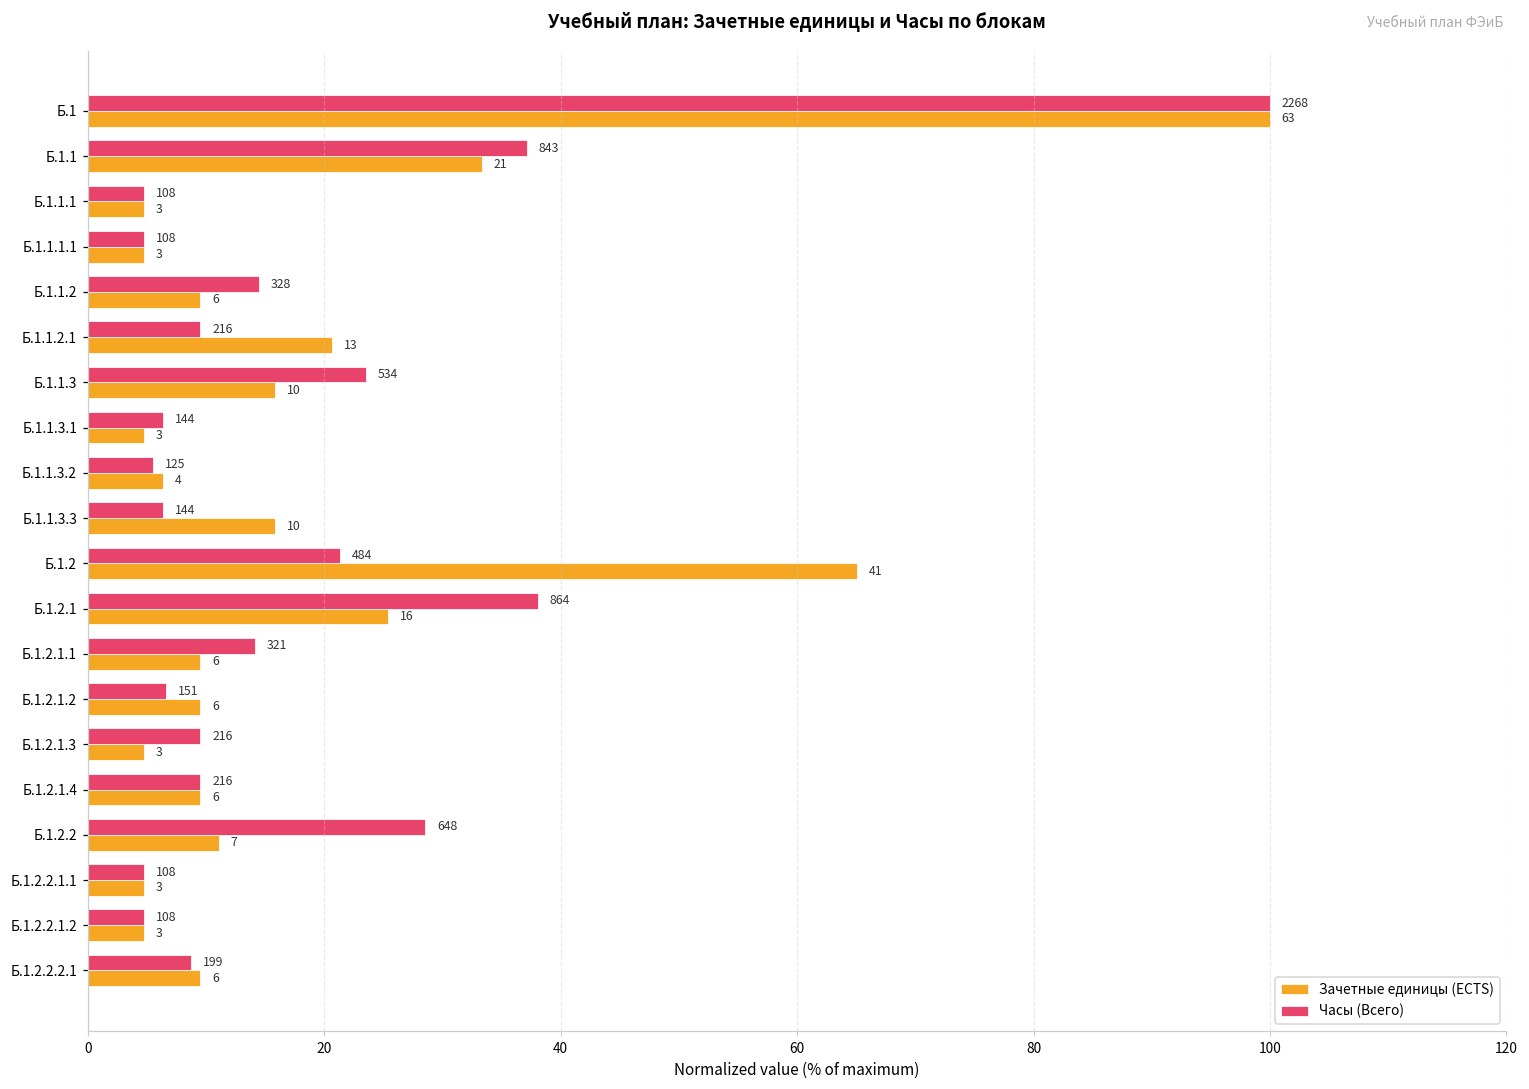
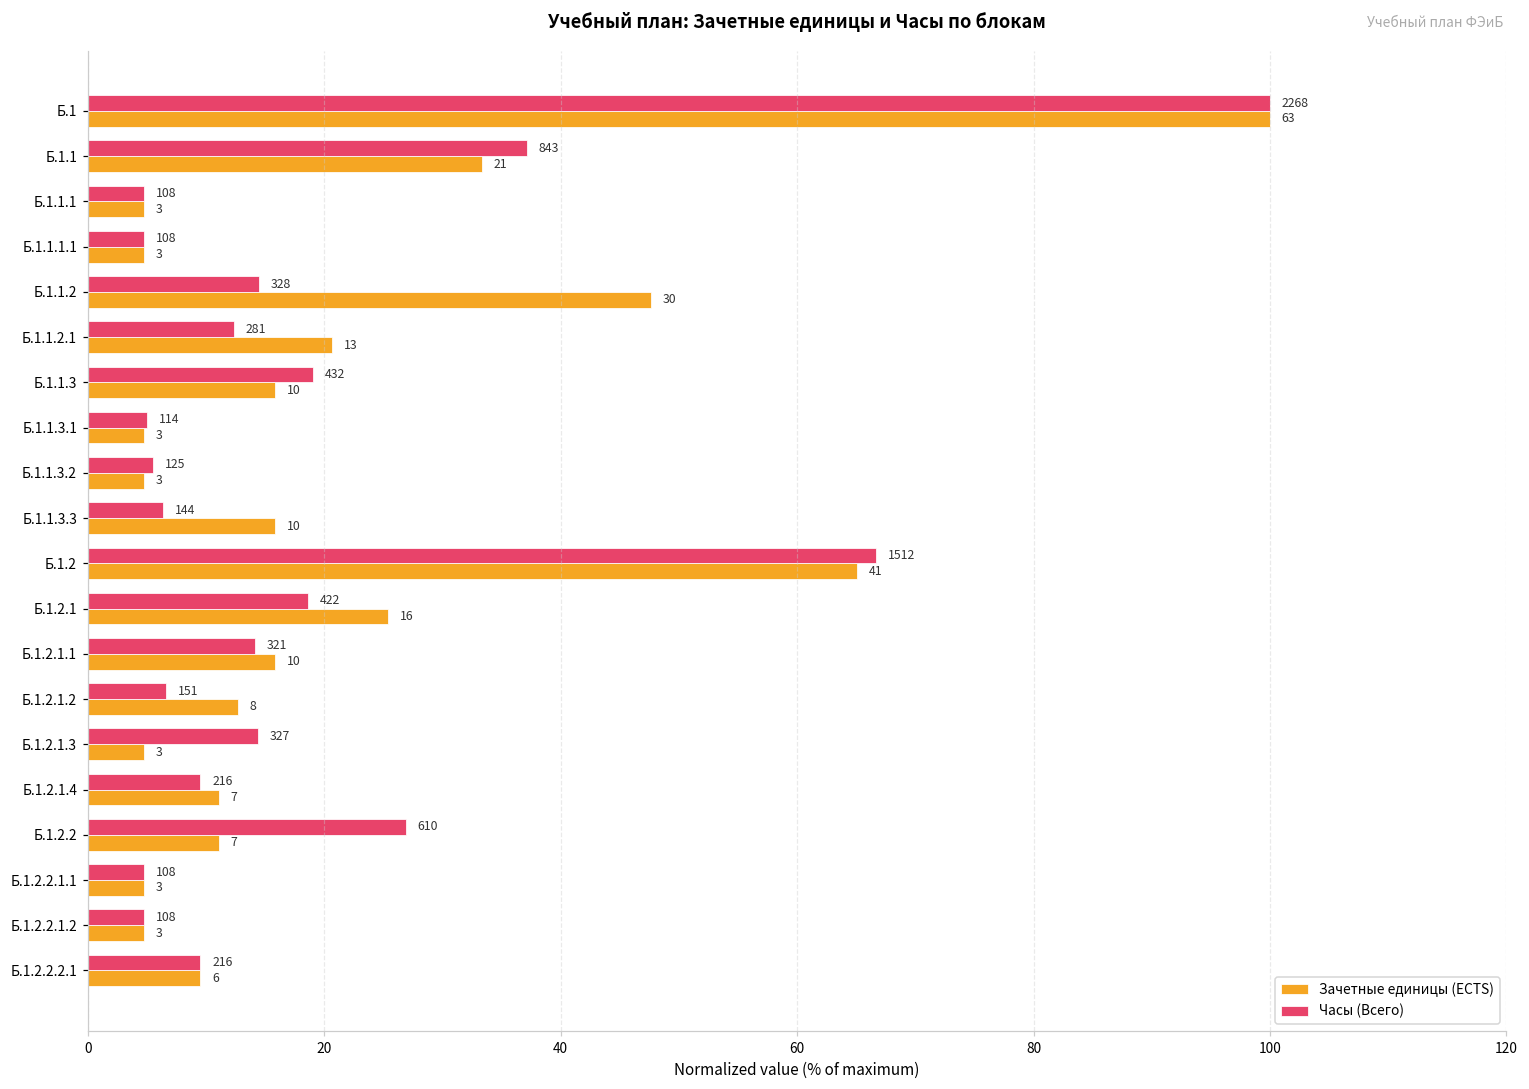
  {
    "Зачетные единицы (ECTS)": {
-     "Б.1.1.2": 6,
-     "Б.1.1.3.2": 4,
-     "Б.1.2.1.1": 6,
-     "Б.1.2.1.2": 6,
-     "Б.1.2.1.4": 6
+     "Б.1.1.2": 30,
+     "Б.1.1.3.2": 3,
+     "Б.1.2.1.1": 10,
+     "Б.1.2.1.2": 8,
+     "Б.1.2.1.4": 7
    },
    "Часы (Всего)": {
-     "Б.1.1.2.1": 216,
-     "Б.1.1.3": 534,
-     "Б.1.1.3.1": 144,
-     "Б.1.2": 484,
-     "Б.1.2.1": 864,
-     "Б.1.2.1.3": 216,
-     "Б.1.2.2": 648,
-     "Б.1.2.2.2.1": 199
+     "Б.1.1.2.1": 281,
+     "Б.1.1.3": 432,
+     "Б.1.1.3.1": 114,
+     "Б.1.2": 1512,
+     "Б.1.2.1": 422,
+     "Б.1.2.1.3": 327,
+     "Б.1.2.2": 610,
+     "Б.1.2.2.2.1": 216
    }
  }
